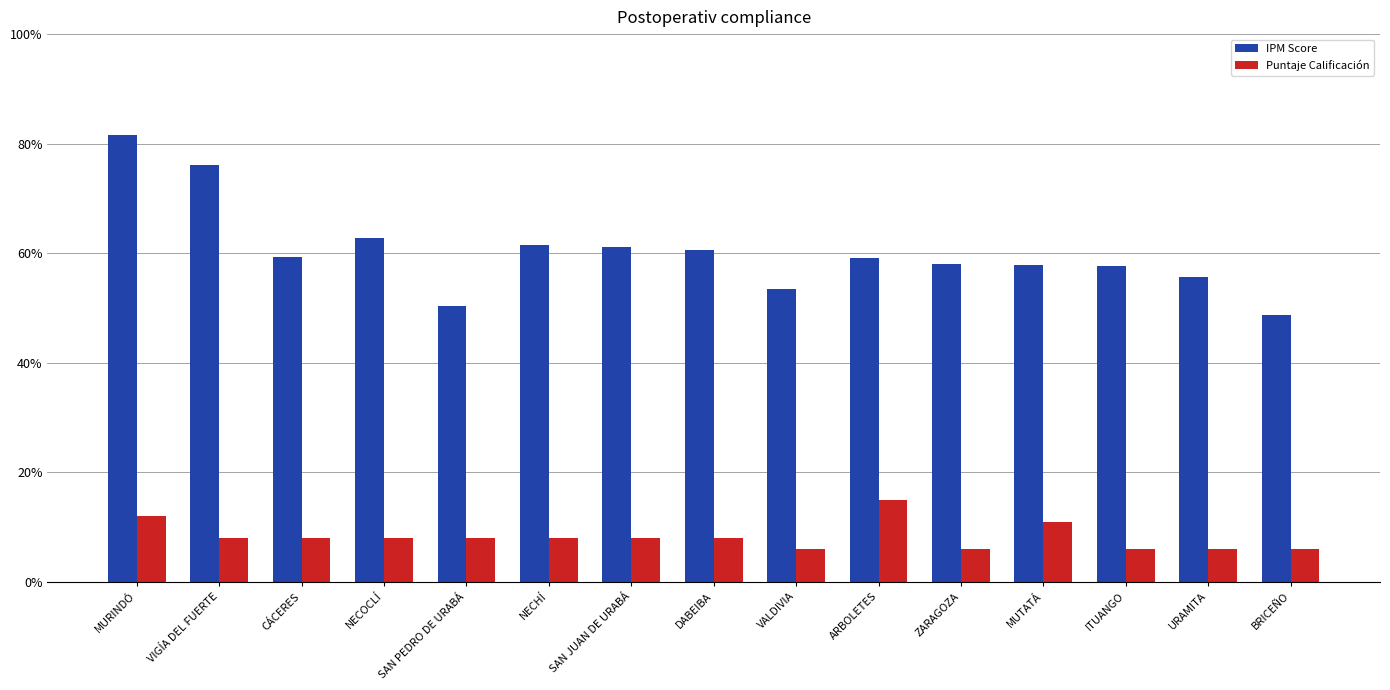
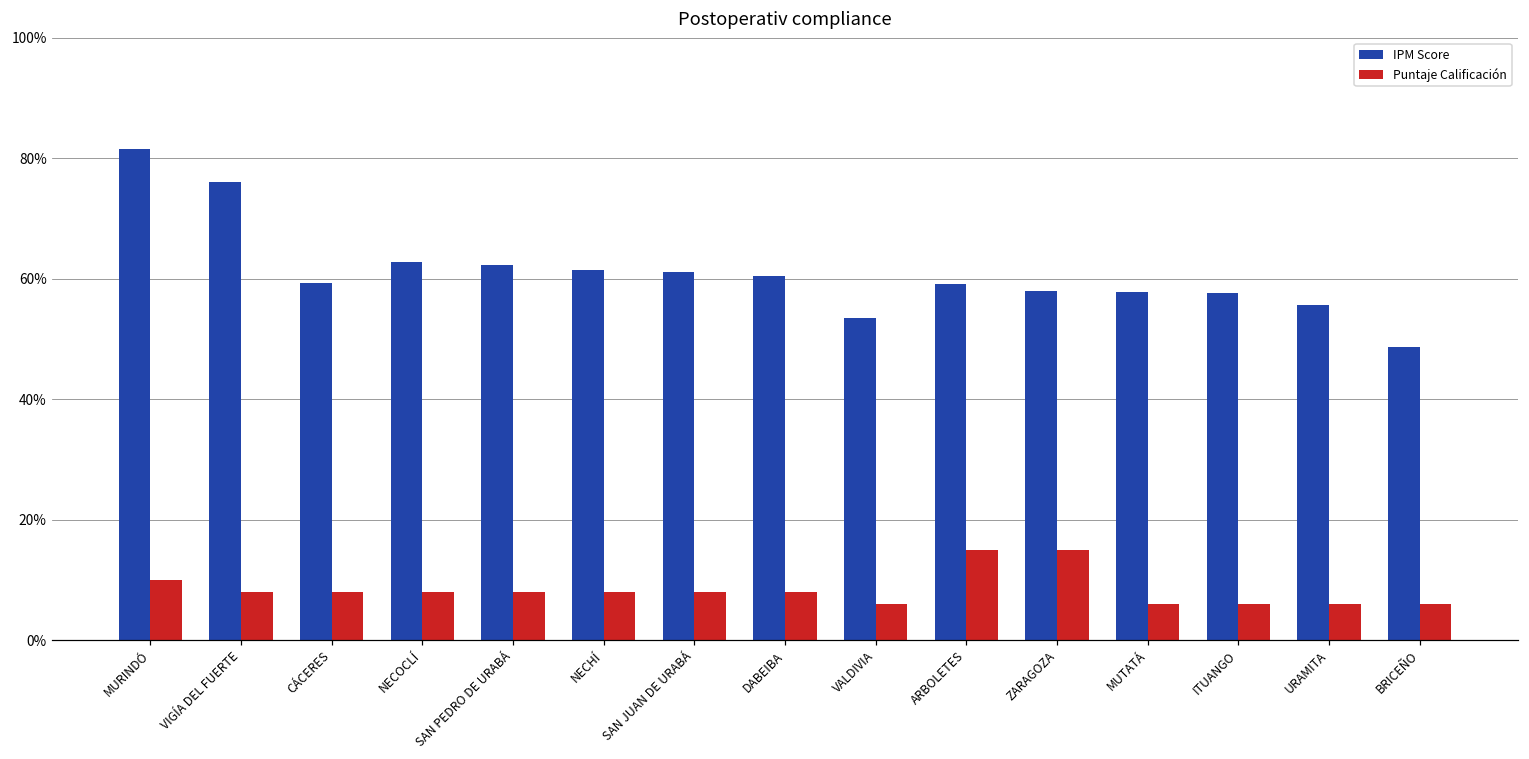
  {
    "IPM Score": {
      "MURINDÓ": "82%",
      "VIGÍA DEL FUERTE": "76%",
      "CÁCERES": "59%",
      "NECOCLÍ": "63%",
-     "SAN PEDRO DE URABÁ": "50%",
+     "SAN PEDRO DE URABÁ": "62%",
      "NECHÍ": "62%",
      "SAN JUAN DE URABÁ": "61%",
      "DABEIBA": "61%",
      "VALDIVIA": "53%",
      "ARBOLETES": "59%",
      "ZARAGOZA": "58%",
      "MUTATÁ": "58%",
      "ITUANGO": "58%",
      "URAMITA": "56%",
      "BRICEÑO": "49%"
    },
    "Puntaje Calificación": {
-     "MURINDÓ": "12%",
+     "MURINDÓ": "10%",
      "VIGÍA DEL FUERTE": "8%",
      "CÁCERES": "8%",
      "NECOCLÍ": "8%",
      "SAN PEDRO DE URABÁ": "8%",
      "NECHÍ": "8%",
      "SAN JUAN DE URABÁ": "8%",
      "DABEIBA": "8%",
      "VALDIVIA": "6%",
      "ARBOLETES": "15%",
-     "ZARAGOZA": "6%",
-     "MUTATÁ": "11%",
+     "ZARAGOZA": "15%",
+     "MUTATÁ": "6%",
      "ITUANGO": "6%",
      "URAMITA": "6%",
      "BRICEÑO": "6%"
    }
  }
